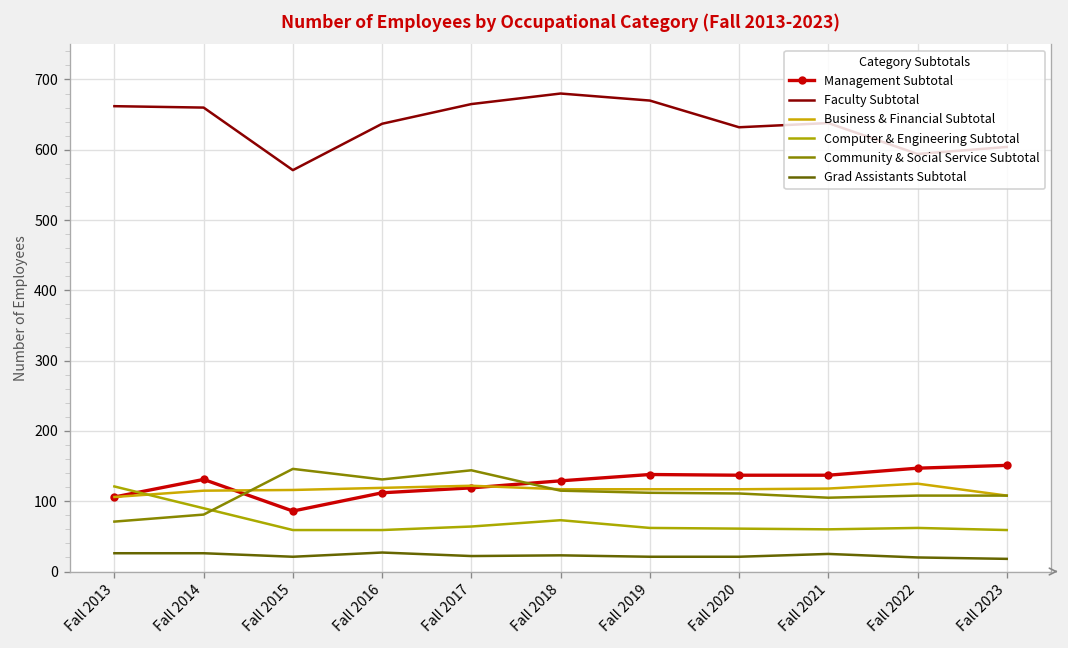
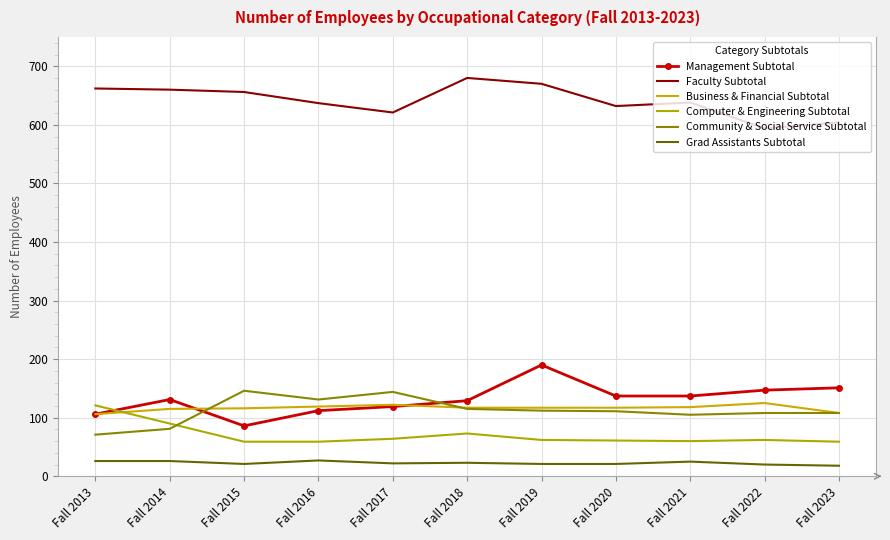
  {
    "Management Subtotal": {
      "Fall 2014": 130,
      "Fall 2015": 90,
      "Fall 2016": 110,
      "Fall 2018": 130,
-     "Fall 2019": 140,
+     "Fall 2019": 190,
      "Fall 2020": 140,
      "Fall 2021": 140,
      "Fall 2022": 150,
      "Fall 2023": 150
    },
    "Faculty Subtotal": {
      "Fall 2013": 660,
      "Fall 2014": 660,
-     "Fall 2015": 570,
+     "Fall 2015": 660,
      "Fall 2016": 640,
-     "Fall 2017": 670,
+     "Fall 2017": 620,
      "Fall 2018": 680,
      "Fall 2019": 670,
      "Fall 2020": 630
    }
  }
